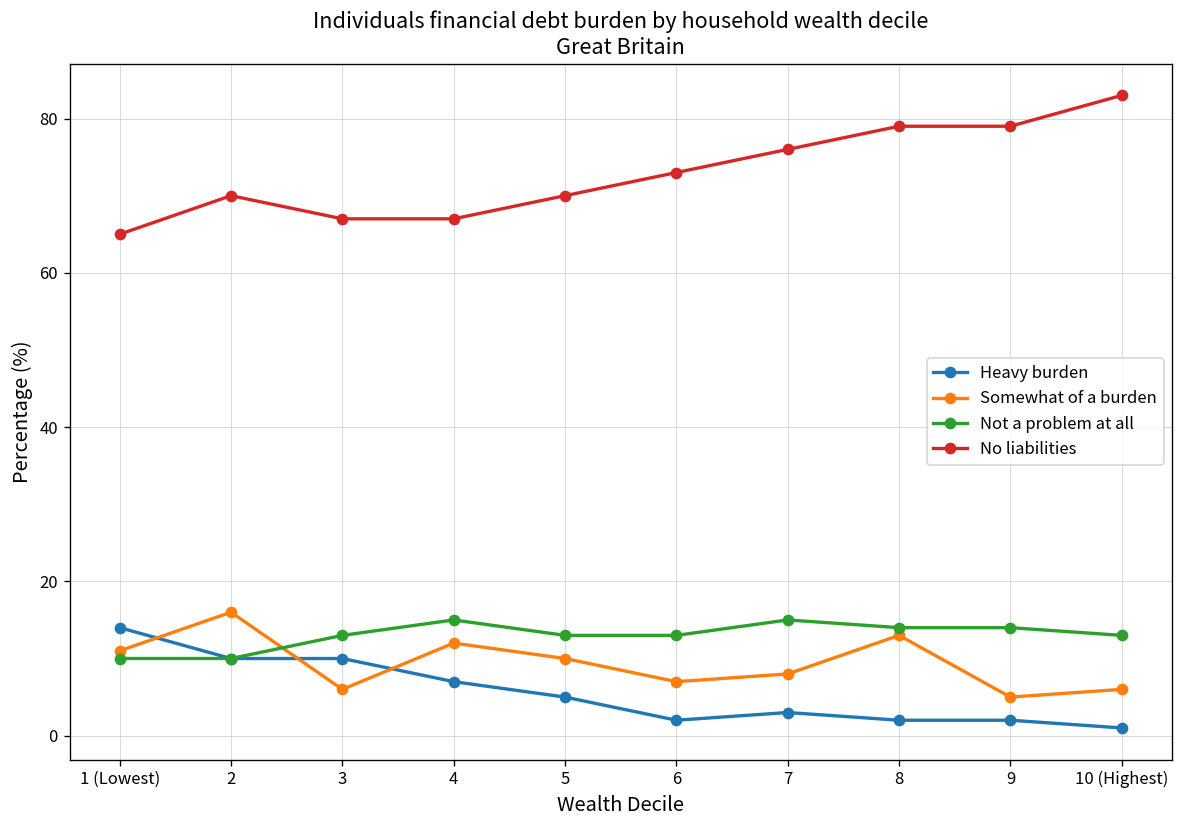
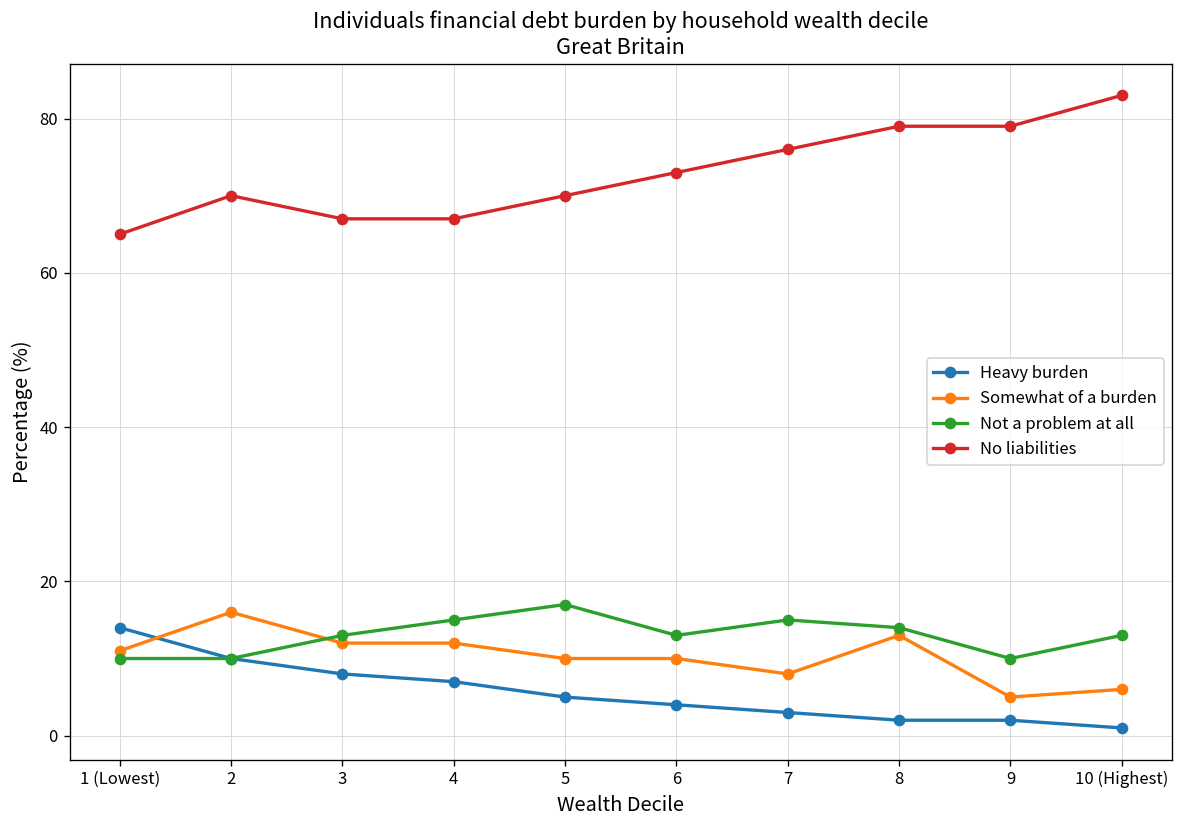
  {
    "Heavy burden": {
      "1 (Lowest)": 14,
-     "3": 10,
+     "3": 8,
      "4": 7,
      "5": 5,
-     "6": 2,
+     "6": 4,
      "7": 3,
      "8": 2,
      "9": 2,
      "10 (Highest)": 1
    },
    "Somewhat of a burden": {
      "1 (Lowest)": 11,
      "2": 16,
-     "3": 6,
+     "3": 12,
      "4": 12,
      "5": 10,
-     "6": 7,
+     "6": 10,
      "7": 8,
      "8": 13,
      "9": 5,
      "10 (Highest)": 6
    },
    "Not a problem at all": {
      "1 (Lowest)": 10,
      "3": 13,
      "4": 15,
-     "5": 13,
+     "5": 17,
      "6": 13,
      "7": 15,
      "8": 14,
-     "9": 14,
+     "9": 10,
      "10 (Highest)": 13
    },
    "No liabilities": {
      "1 (Lowest)": 65,
      "2": 70,
      "3": 67,
      "4": 67,
      "5": 70,
      "6": 73,
      "7": 76,
      "8": 79,
      "9": 79,
      "10 (Highest)": 83
    }
  }
